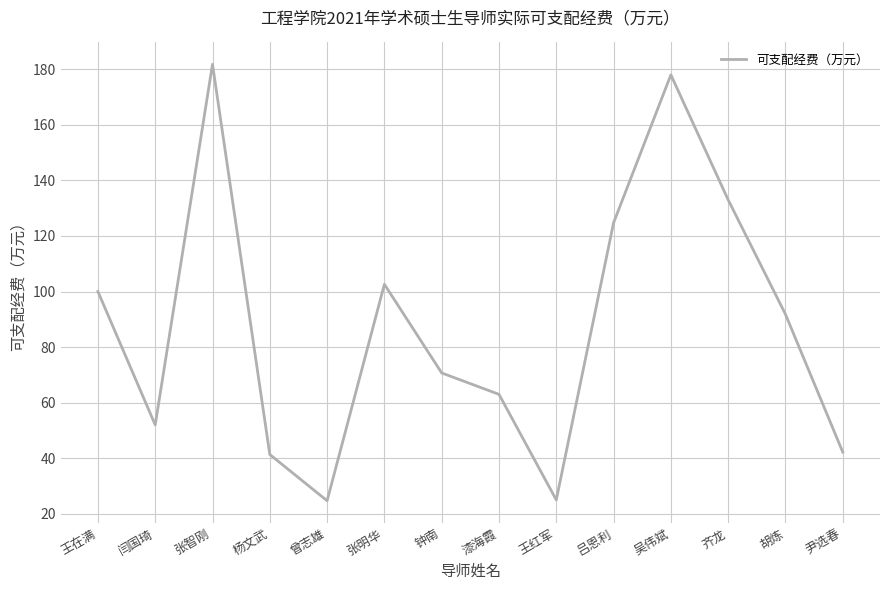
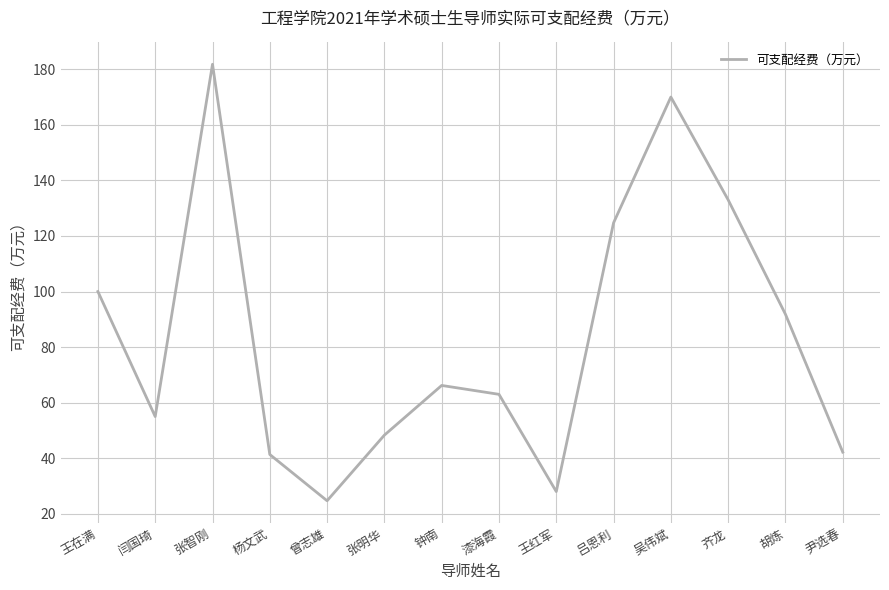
  {
    "王在满": 100,
-   "闫国琦": 52,
+   "闫国琦": 55,
    "张智刚": 182,
    "杨文武": 41,
    "曾志雄": 25,
-   "张明华": 103,
-   "钟南": 71,
+   "张明华": 48,
+   "钟南": 66,
    "漆海霞": 63,
-   "王红军": 25,
+   "王红军": 28,
    "吕恩利": 125,
-   "吴伟斌": 178,
+   "吴伟斌": 170,
    "齐龙": 133,
    "胡炼": 92,
    "尹选春": 42
  }
